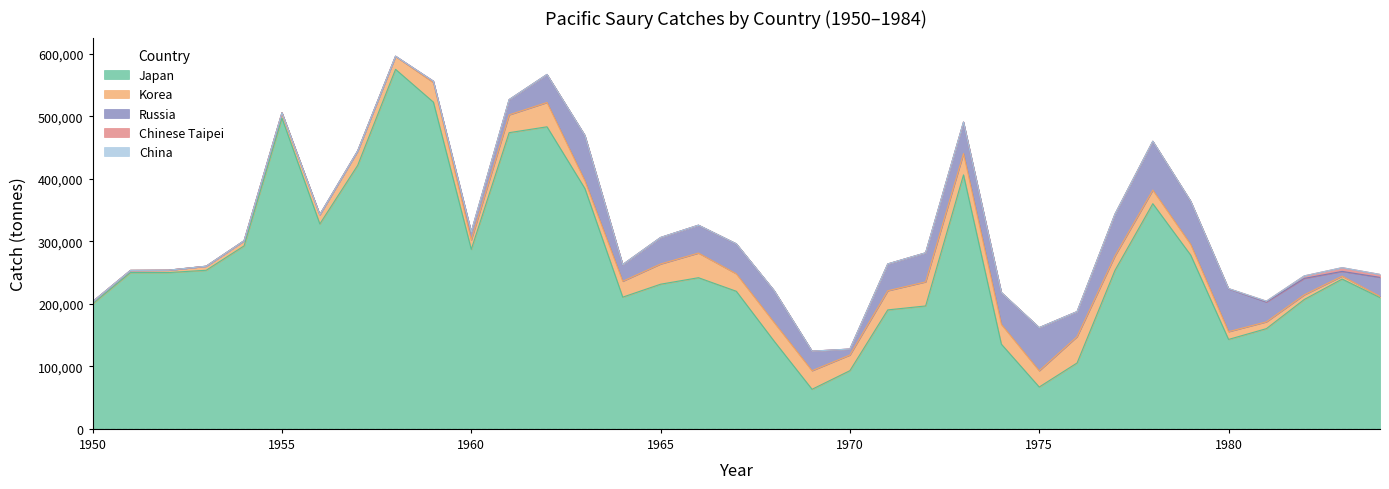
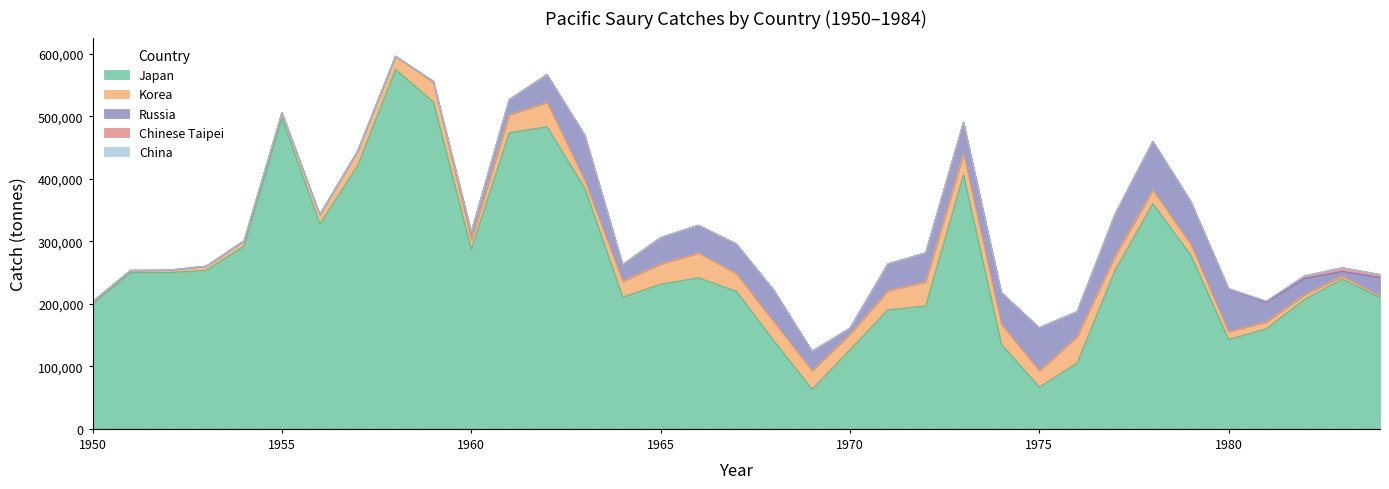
  {
    "Japan": {
      "1955": "500,000",
      "1960": "290,000",
      "1965": "230,000",
-     "1970": "90,000",
+     "1970": "130,000",
      "1975": "70,000",
      "1980": "140,000"
    },
    "Korea": {
      "1960": "10,000",
      "1965": "30,000",
      "1970": "30,000",
      "1975": "30,000",
      "1980": "10,000"
    }
  }
